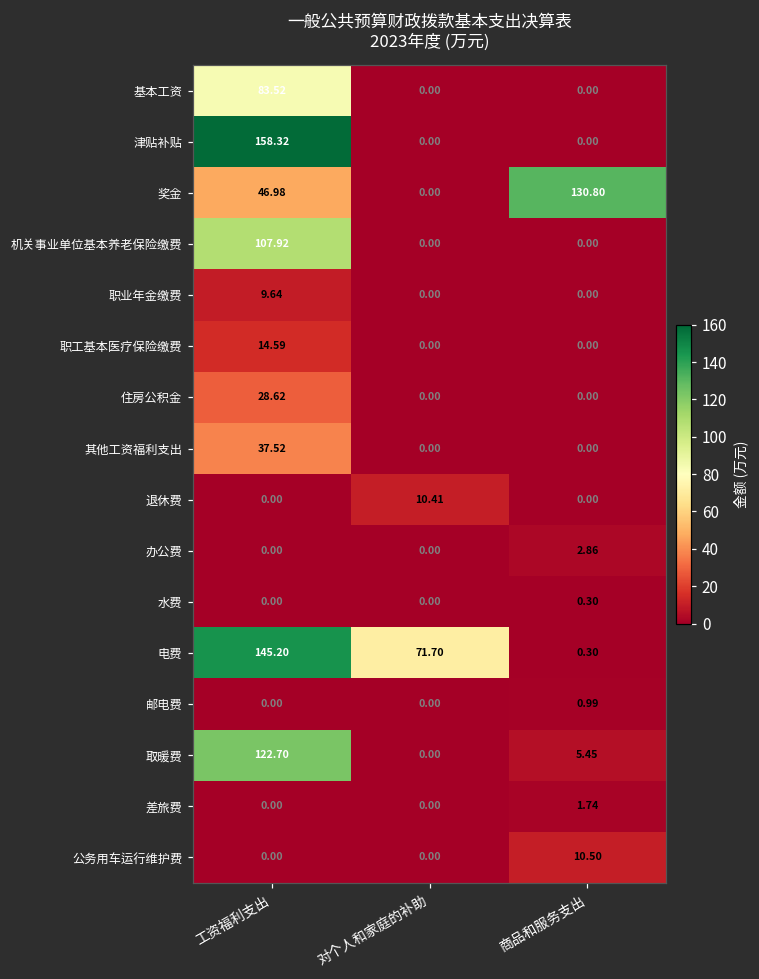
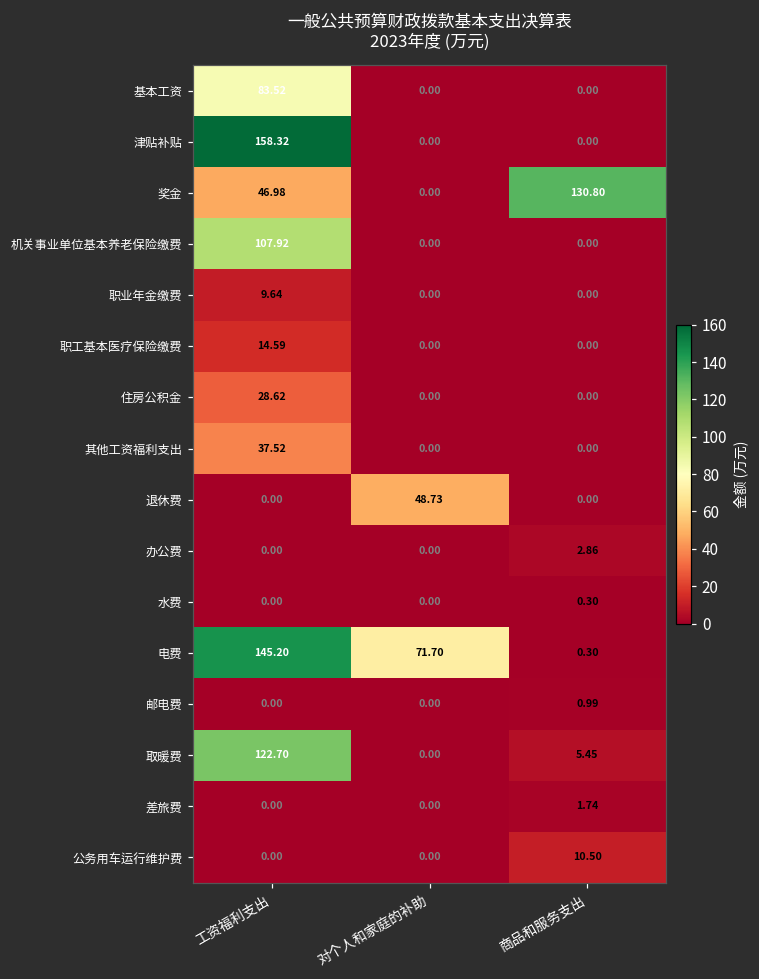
  {
    "基本工资": {
      "工资福利支出": 83.52,
      "对个人和家庭的补助": 0.00,
      "商品和服务支出": 0.00
    },
    "津贴补贴": {
      "工资福利支出": 158.32,
      "对个人和家庭的补助": 0.00,
      "商品和服务支出": 0.00
    },
    "奖金": {
      "工资福利支出": 46.98,
      "对个人和家庭的补助": 0.00,
      "商品和服务支出": 130.80
    },
    "机关事业单位基本养老保险缴费": {
      "工资福利支出": 107.92,
      "对个人和家庭的补助": 0.00,
      "商品和服务支出": 0.00
    },
    "职业年金缴费": {
      "工资福利支出": 9.64,
      "对个人和家庭的补助": 0.00,
      "商品和服务支出": 0.00
    },
    "职工基本医疗保险缴费": {
      "工资福利支出": 14.59,
      "对个人和家庭的补助": 0.00,
      "商品和服务支出": 0.00
    },
    "住房公积金": {
      "工资福利支出": 28.62,
      "对个人和家庭的补助": 0.00,
      "商品和服务支出": 0.00
    },
    "其他工资福利支出": {
      "工资福利支出": 37.52,
      "对个人和家庭的补助": 0.00,
      "商品和服务支出": 0.00
    },
    "退休费": {
      "工资福利支出": 0.00,
-     "对个人和家庭的补助": 10.41,
+     "对个人和家庭的补助": 48.73,
      "商品和服务支出": 0.00
    },
    "办公费": {
      "工资福利支出": 0.00,
      "对个人和家庭的补助": 0.00,
      "商品和服务支出": 2.86
    },
    "水费": {
      "工资福利支出": 0.00,
      "对个人和家庭的补助": 0.00,
      "商品和服务支出": 0.30
    },
    "电费": {
      "工资福利支出": 145.20,
      "对个人和家庭的补助": 71.70,
      "商品和服务支出": 0.30
    },
    "邮电费": {
      "工资福利支出": 0.00,
      "对个人和家庭的补助": 0.00,
      "商品和服务支出": 0.99
    },
    "取暖费": {
      "工资福利支出": 122.70,
      "对个人和家庭的补助": 0.00,
      "商品和服务支出": 5.45
    },
    "差旅费": {
      "工资福利支出": 0.00,
      "对个人和家庭的补助": 0.00,
      "商品和服务支出": 1.74
    },
    "公务用车运行维护费": {
      "工资福利支出": 0.00,
      "对个人和家庭的补助": 0.00,
      "商品和服务支出": 10.50
    }
  }
